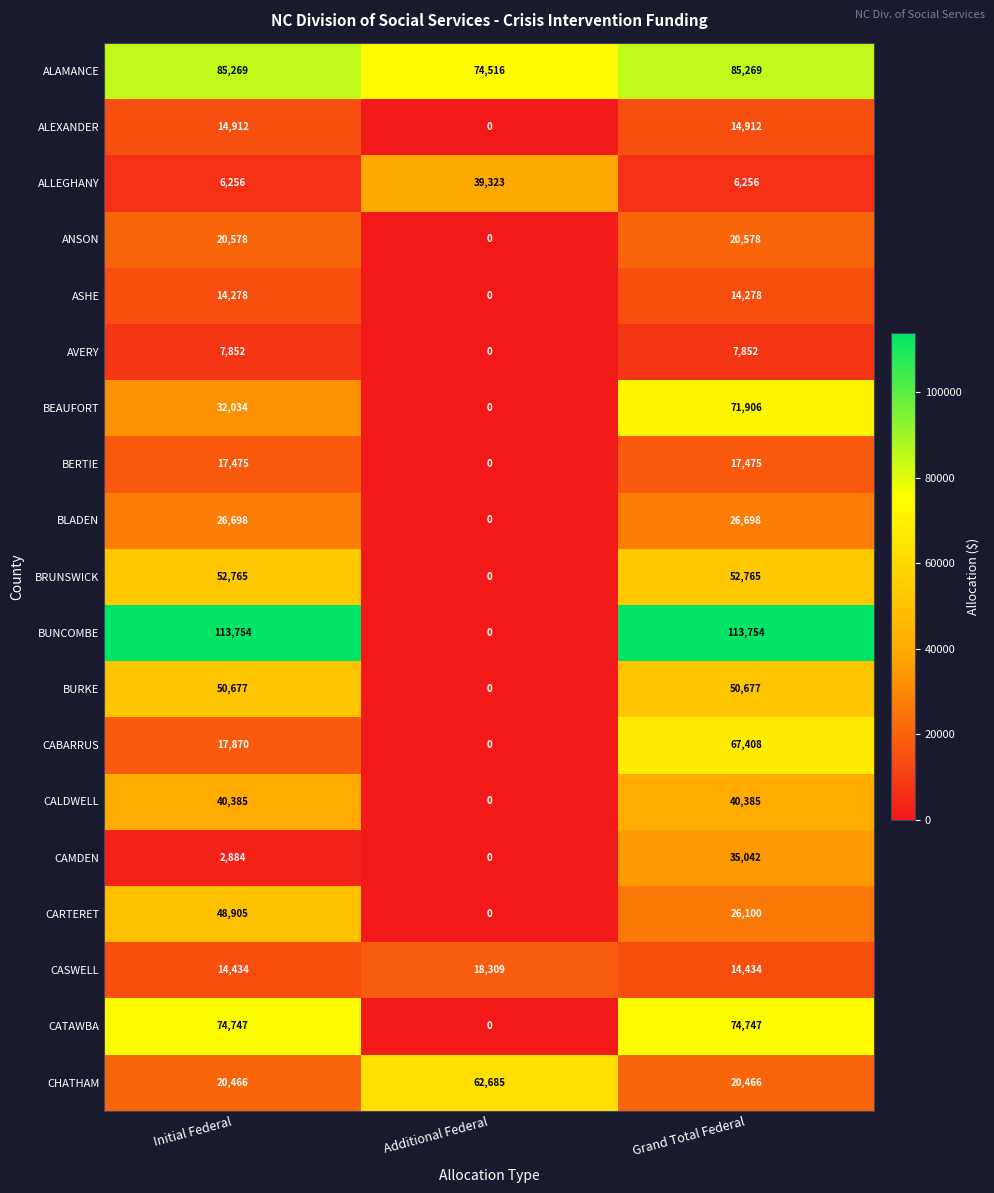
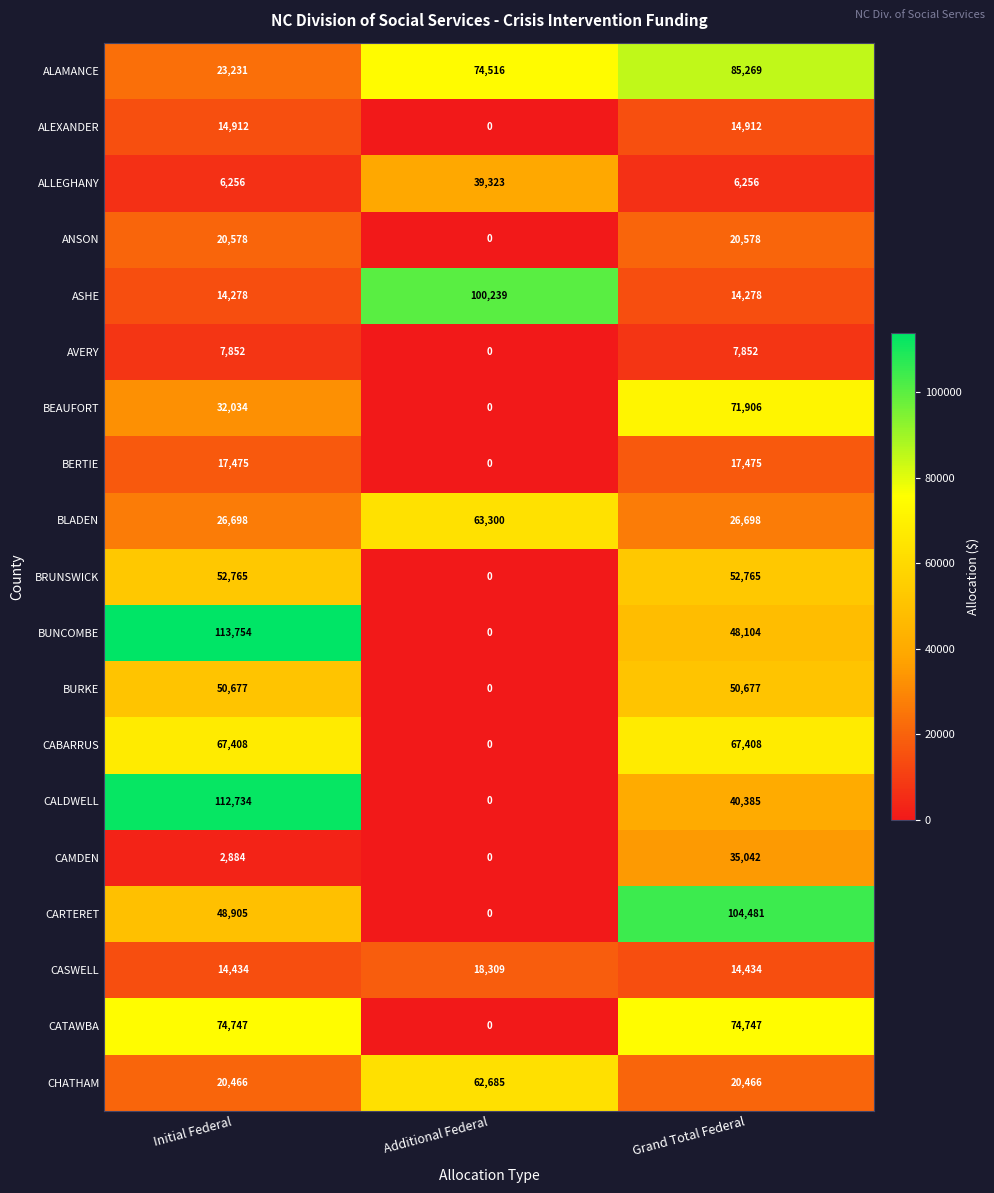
  {
    "ALAMANCE": {
-     "Initial Federal": "85,269",
+     "Initial Federal": "23,231",
      "Additional Federal": "74,516",
      "Grand Total Federal": "85,269"
    },
    "ALEXANDER": {
      "Initial Federal": "14,912",
      "Additional Federal": "0",
      "Grand Total Federal": "14,912"
    },
    "ALLEGHANY": {
      "Initial Federal": "6,256",
      "Additional Federal": "39,323",
      "Grand Total Federal": "6,256"
    },
    "ANSON": {
      "Initial Federal": "20,578",
      "Additional Federal": "0",
      "Grand Total Federal": "20,578"
    },
    "ASHE": {
      "Initial Federal": "14,278",
-     "Additional Federal": "0",
+     "Additional Federal": "100,239",
      "Grand Total Federal": "14,278"
    },
    "AVERY": {
      "Initial Federal": "7,852",
      "Additional Federal": "0",
      "Grand Total Federal": "7,852"
    },
    "BEAUFORT": {
      "Initial Federal": "32,034",
      "Additional Federal": "0",
      "Grand Total Federal": "71,906"
    },
    "BERTIE": {
      "Initial Federal": "17,475",
      "Additional Federal": "0",
      "Grand Total Federal": "17,475"
    },
    "BLADEN": {
      "Initial Federal": "26,698",
-     "Additional Federal": "0",
+     "Additional Federal": "63,300",
      "Grand Total Federal": "26,698"
    },
    "BRUNSWICK": {
      "Initial Federal": "52,765",
      "Additional Federal": "0",
      "Grand Total Federal": "52,765"
    },
    "BUNCOMBE": {
      "Initial Federal": "113,754",
      "Additional Federal": "0",
-     "Grand Total Federal": "113,754"
+     "Grand Total Federal": "48,104"
    },
    "BURKE": {
      "Initial Federal": "50,677",
      "Additional Federal": "0",
      "Grand Total Federal": "50,677"
    },
    "CABARRUS": {
-     "Initial Federal": "17,870",
+     "Initial Federal": "67,408",
      "Additional Federal": "0",
      "Grand Total Federal": "67,408"
    },
    "CALDWELL": {
-     "Initial Federal": "40,385",
+     "Initial Federal": "112,734",
      "Additional Federal": "0",
      "Grand Total Federal": "40,385"
    },
    "CAMDEN": {
      "Initial Federal": "2,884",
      "Additional Federal": "0",
      "Grand Total Federal": "35,042"
    },
    "CARTERET": {
      "Initial Federal": "48,905",
      "Additional Federal": "0",
-     "Grand Total Federal": "26,100"
+     "Grand Total Federal": "104,481"
    },
    "CASWELL": {
      "Initial Federal": "14,434",
      "Additional Federal": "18,309",
      "Grand Total Federal": "14,434"
    },
    "CATAWBA": {
      "Initial Federal": "74,747",
      "Additional Federal": "0",
      "Grand Total Federal": "74,747"
    },
    "CHATHAM": {
      "Initial Federal": "20,466",
      "Additional Federal": "62,685",
      "Grand Total Federal": "20,466"
    }
  }
